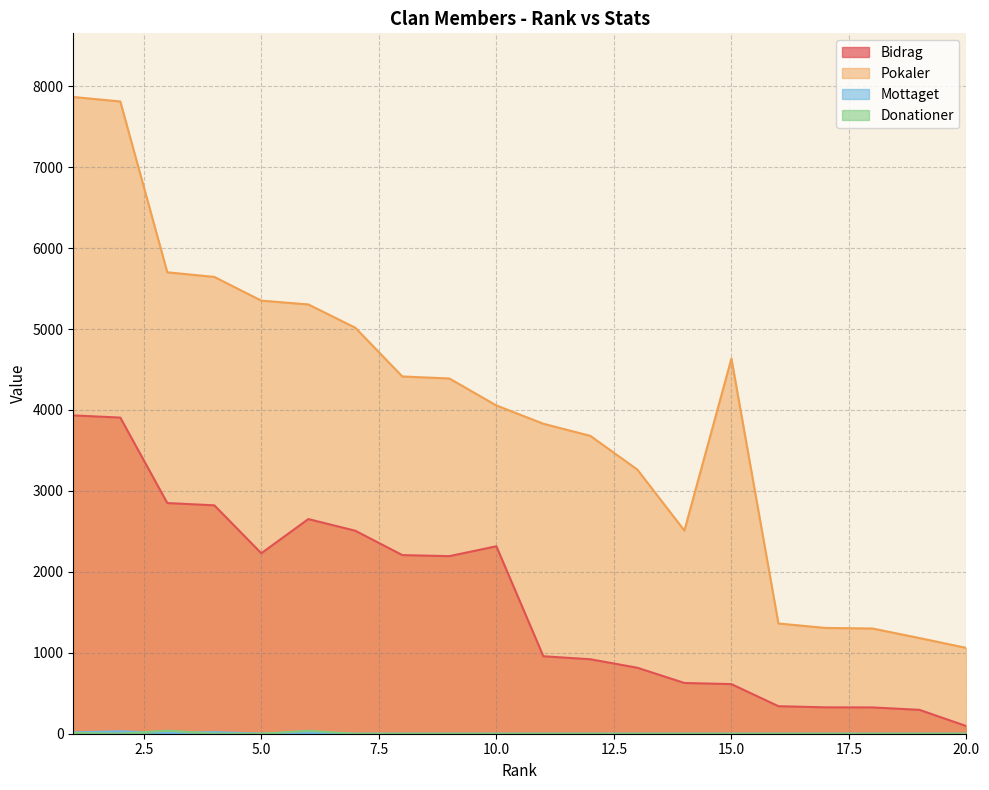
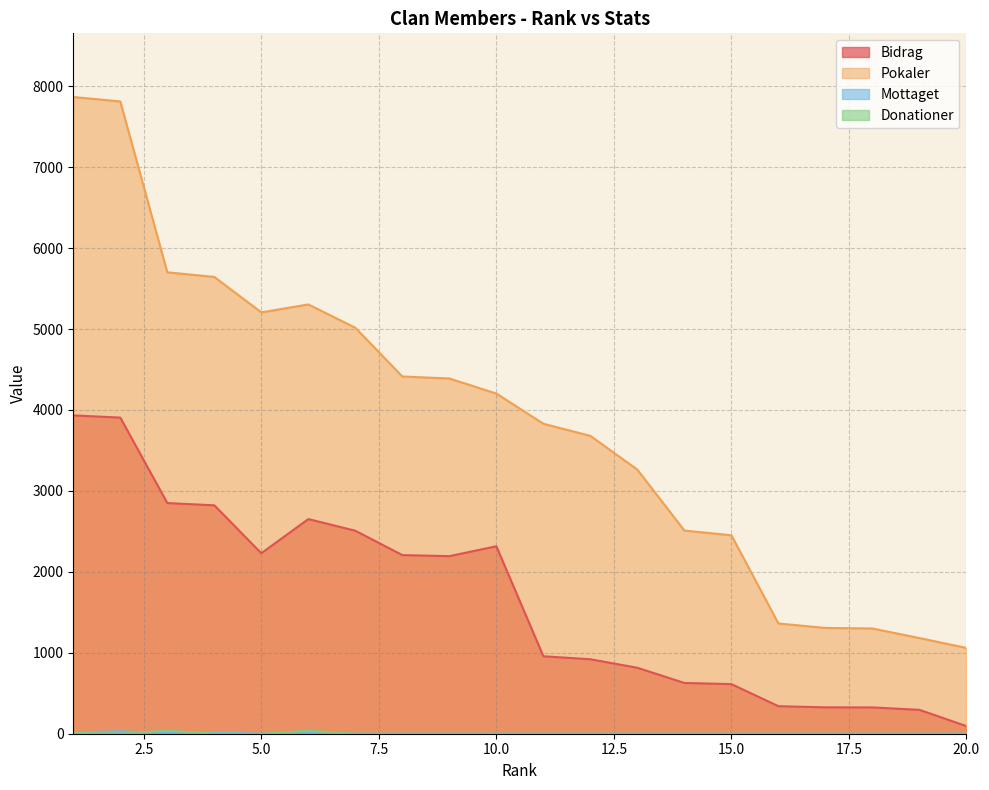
  {
    "Bidrag": {
      "5.0": 2200,
      "10.0": 2300,
      "15.0": 600,
      "20.0": 100
    },
    "Pokaler": {
-     "5.0": 5400,
-     "10.0": 4100,
-     "15.0": 4600,
+     "5.0": 5200,
+     "10.0": 4200,
+     "15.0": 2500,
      "20.0": 1100
    }
  }
